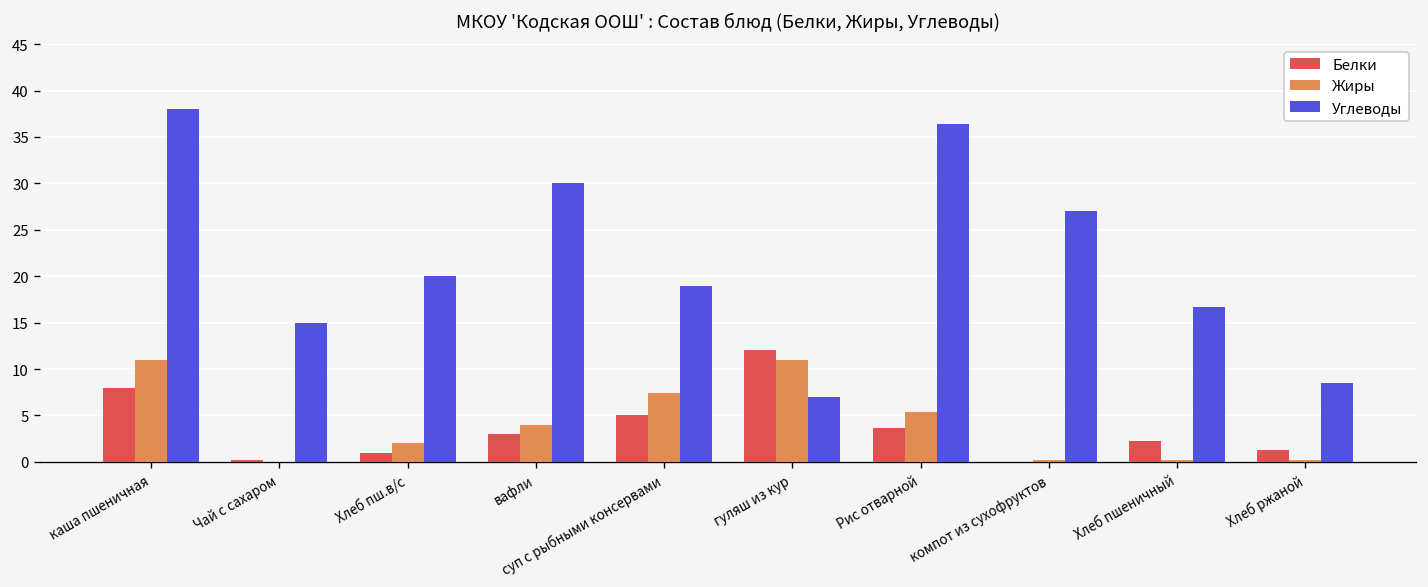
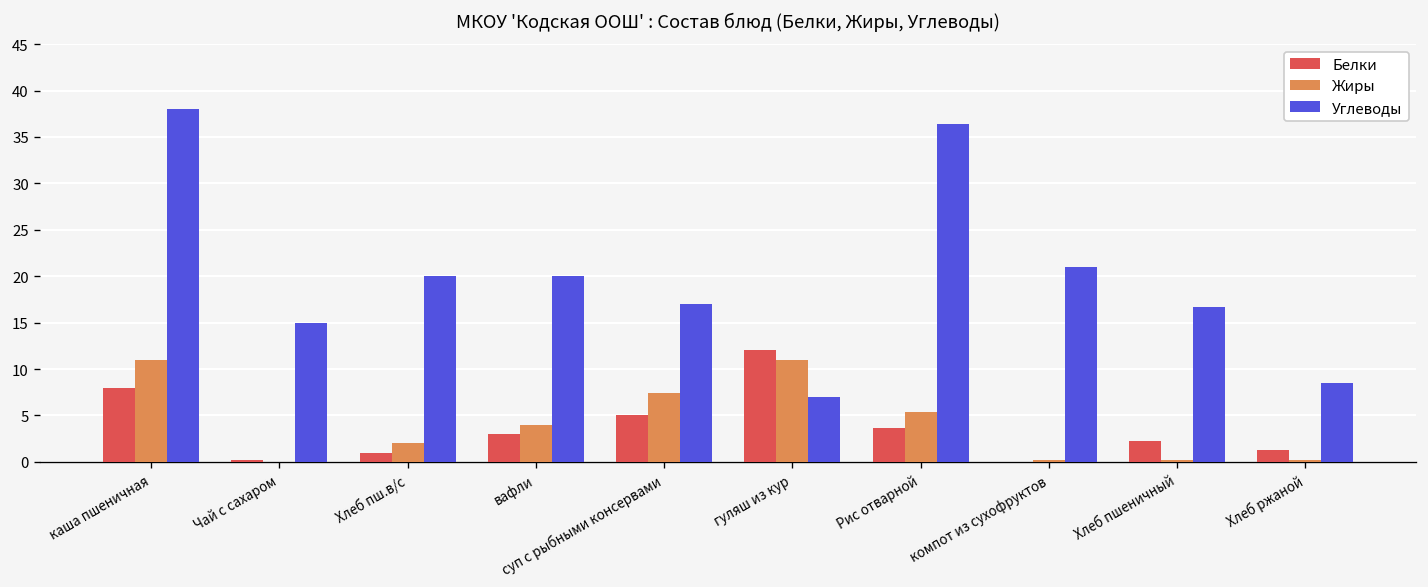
  {
    "Углеводы": {
      "каша пшеничная": 38,
      "Чай с сахаром": 15,
      "Хлеб пш.в/с": 20,
-     "вафли": 30,
-     "суп с рыбными консервами": 19,
+     "вафли": 20,
+     "суп с рыбными консервами": 17,
      "гуляш из кур": 7,
      "Рис отварной": 36,
-     "компот из сухофруктов": 27,
+     "компот из сухофруктов": 21,
      "Хлеб пшеничный": 17,
      "Хлеб ржаной": 8
    }
  }
